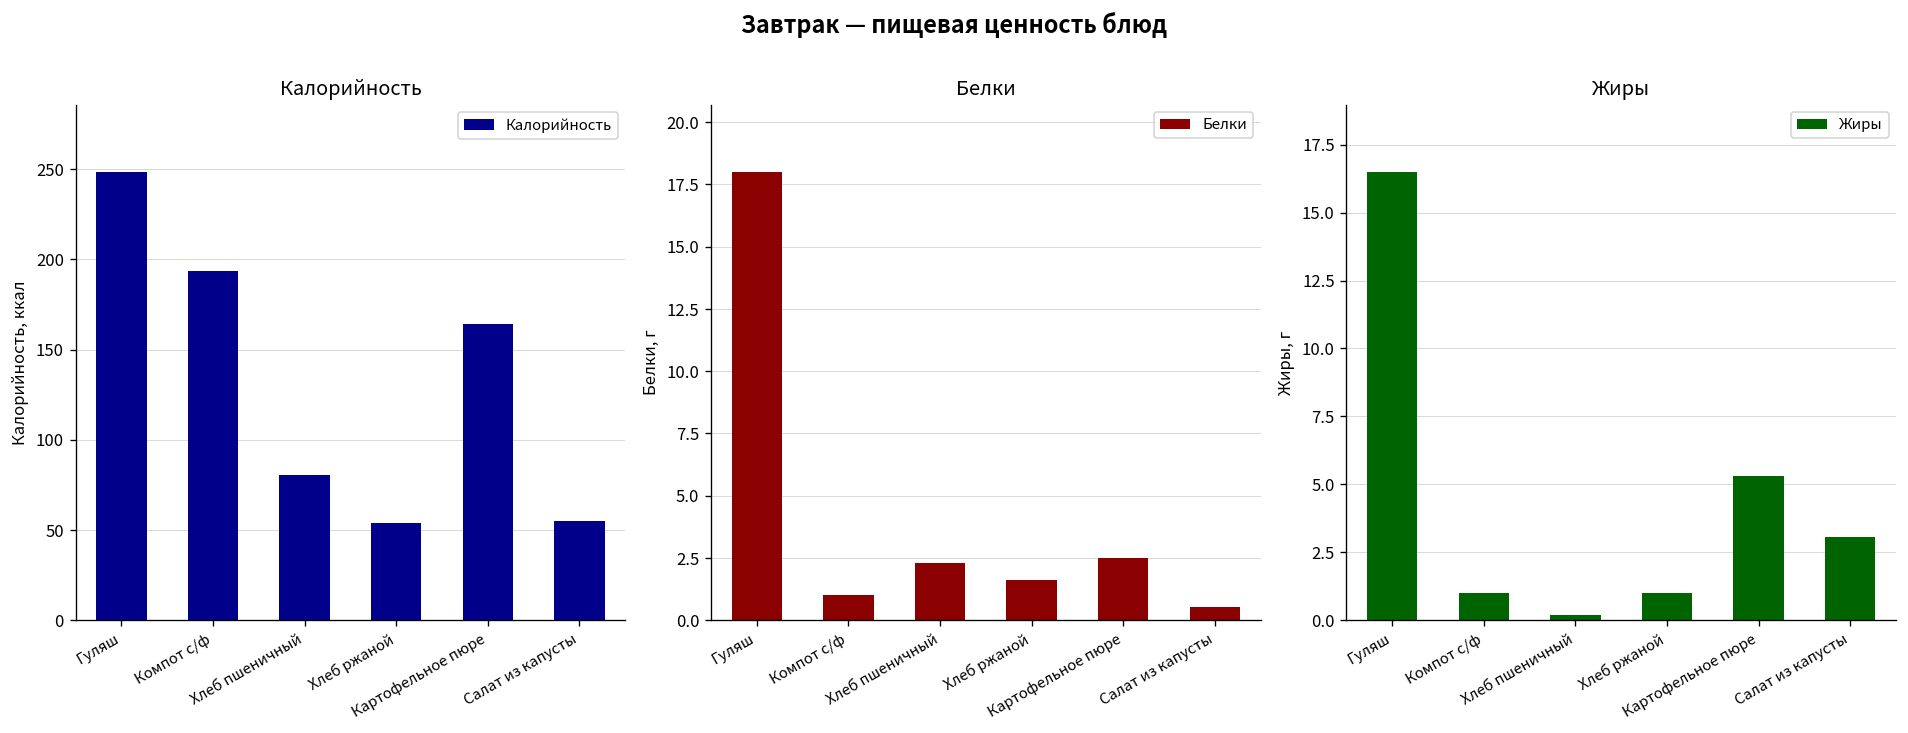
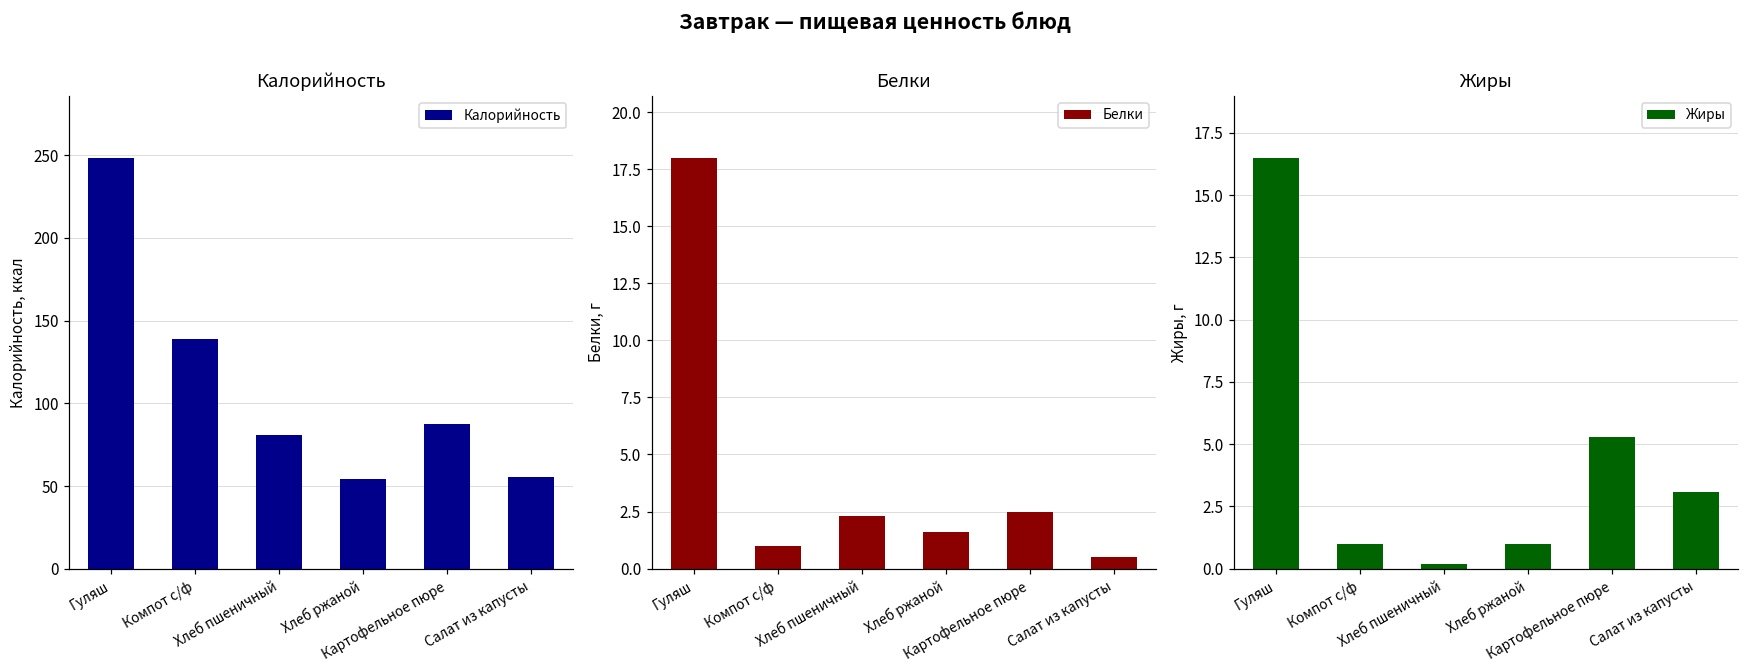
  {
    "Калорийность": {
      "Гуляш": 249,
-     "Компот с/ф": 194,
+     "Компот с/ф": 139,
      "Хлеб пшеничный": 81,
      "Хлеб ржаной": 54,
-     "Картофельное пюре": 164,
+     "Картофельное пюре": 88,
      "Салат из капусты": 55
    },
    "Белки": {
      "Гуляш": 18.0,
      "Компот с/ф": 1.0,
      "Хлеб пшеничный": 2.3,
      "Хлеб ржаной": 1.6,
      "Картофельное пюре": 2.5,
      "Салат из капусты": 0.5
    },
    "Жиры": {
      "Гуляш": 16.5,
      "Компот с/ф": 1.0,
      "Хлеб пшеничный": 0.2,
      "Хлеб ржаной": 1.0,
      "Картофельное пюре": 5.3,
      "Салат из капусты": 3.1
    }
  }
